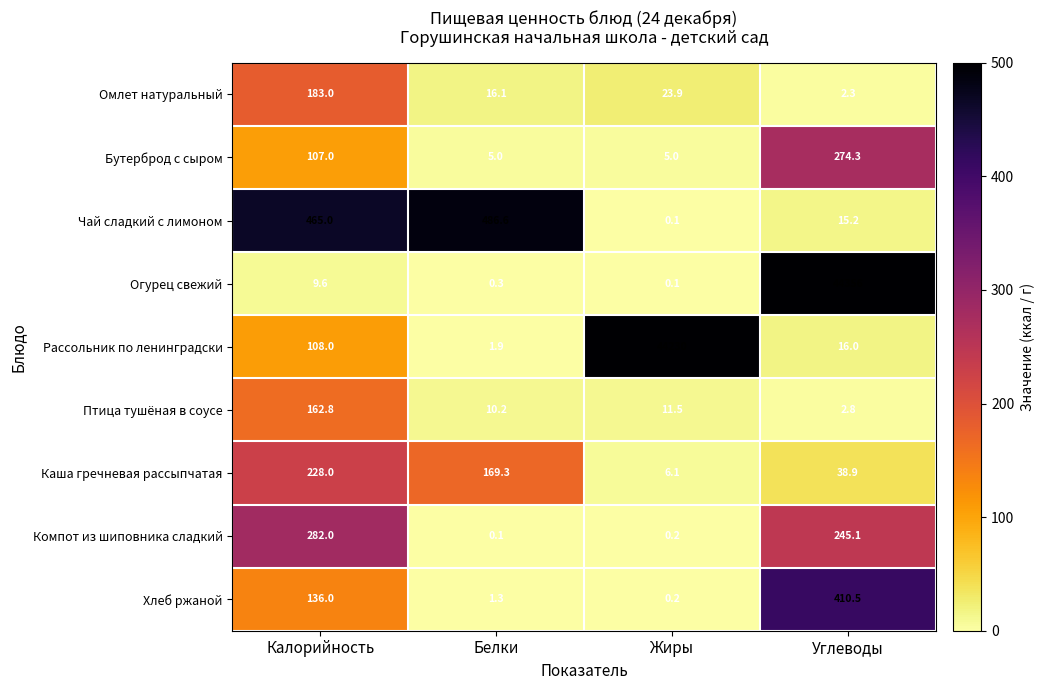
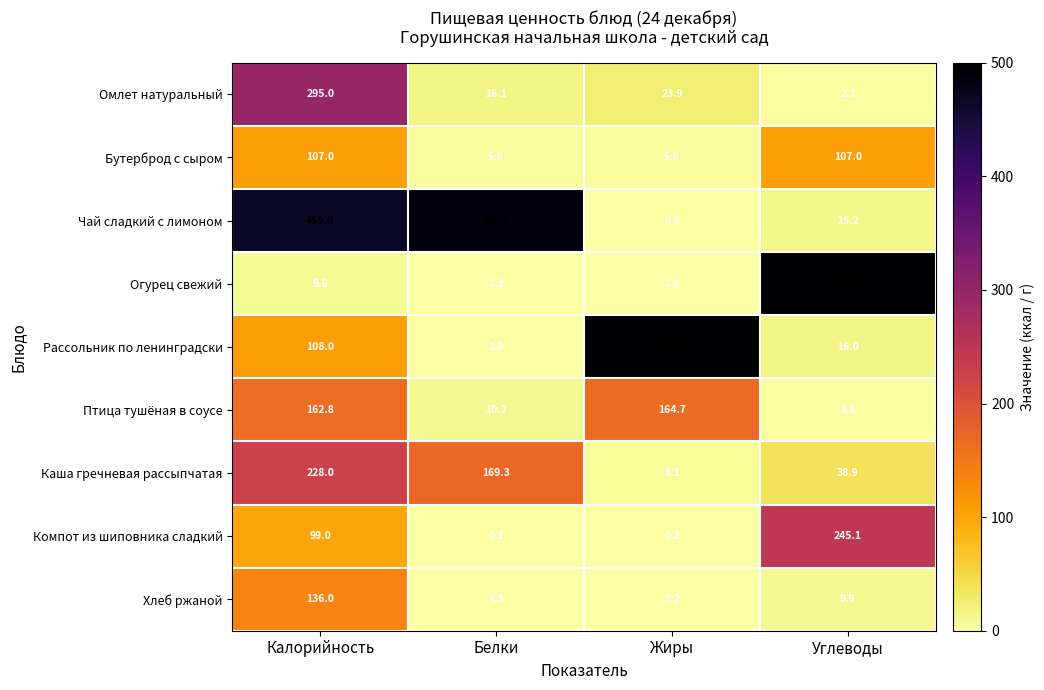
  {
    "Омлет натуральный": {
-     "Калорийность": 183.0,
+     "Калорийность": 295.0,
      "Белки": 16.1,
      "Жиры": 23.9,
      "Углеводы": 2.3
    },
    "Бутерброд с сыром": {
      "Калорийность": 107.0,
      "Белки": 5.0,
      "Жиры": 5.0,
-     "Углеводы": 274.3
+     "Углеводы": 107.0
    },
    "Чай сладкий с лимоном": {
      "Жиры": 0.1,
      "Углеводы": 15.2
    },
    "Огурец свежий": {
      "Калорийность": 9.6,
      "Белки": 0.3,
      "Жиры": 0.1
    },
    "Рассольник по ленинградски": {
      "Калорийность": 108.0,
      "Белки": 1.9,
      "Углеводы": 16.0
    },
    "Птица тушёная в соусе": {
      "Калорийность": 162.8,
      "Белки": 10.2,
-     "Жиры": 11.5,
+     "Жиры": 164.7,
      "Углеводы": 2.8
    },
    "Каша гречневая рассыпчатая": {
      "Калорийность": 228.0,
      "Белки": 169.3,
      "Жиры": 6.1,
      "Углеводы": 38.9
    },
    "Компот из шиповника сладкий": {
-     "Калорийность": 282.0,
+     "Калорийность": 99.0,
      "Белки": 0.1,
      "Жиры": 0.2,
      "Углеводы": 245.1
    },
    "Хлеб ржаной": {
      "Калорийность": 136.0,
      "Белки": 1.3,
      "Жиры": 0.2,
-     "Углеводы": 410.5
+     "Углеводы": 9.9
    }
  }
